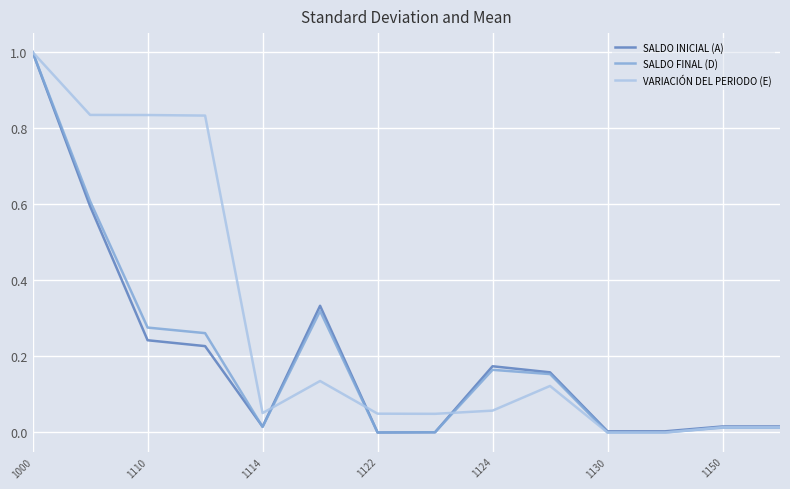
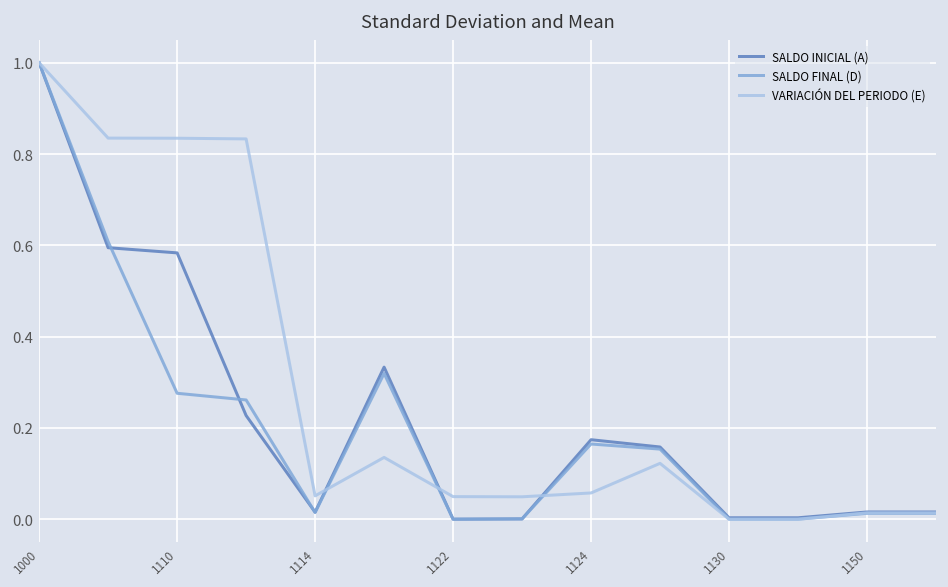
  {
    "SALDO INICIAL (A)": {
-     "1110": 0.24,
+     "1110": 0.58,
      "1124": 0.17
    }
  }
